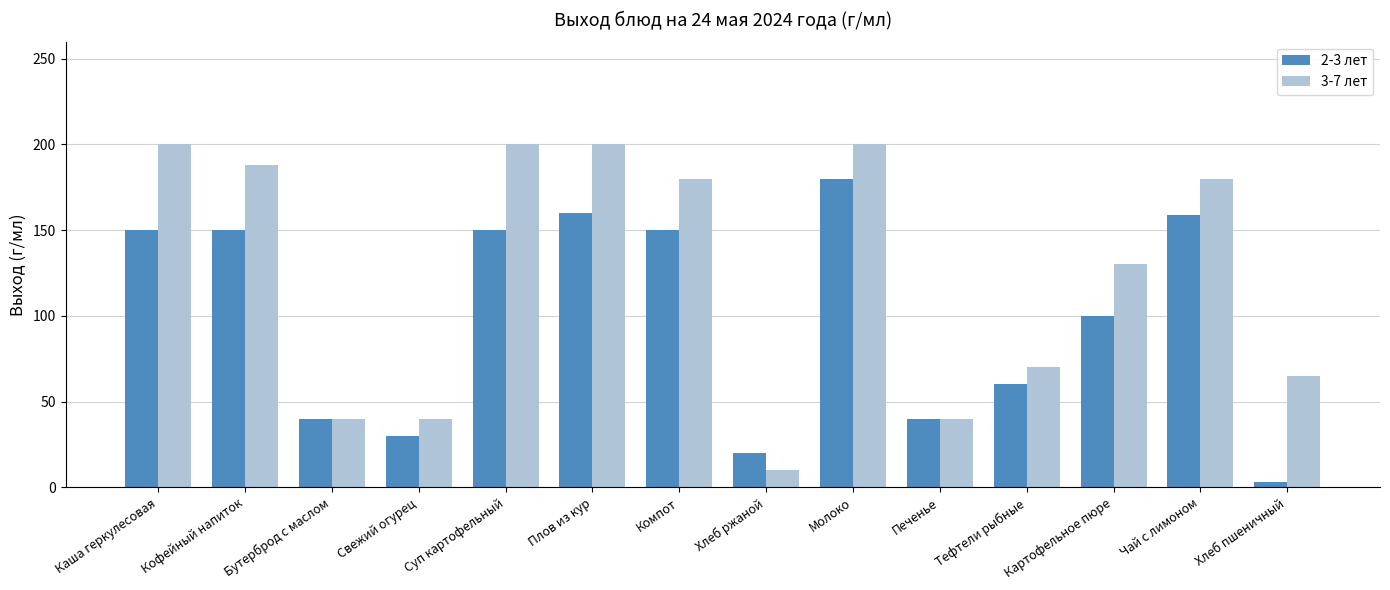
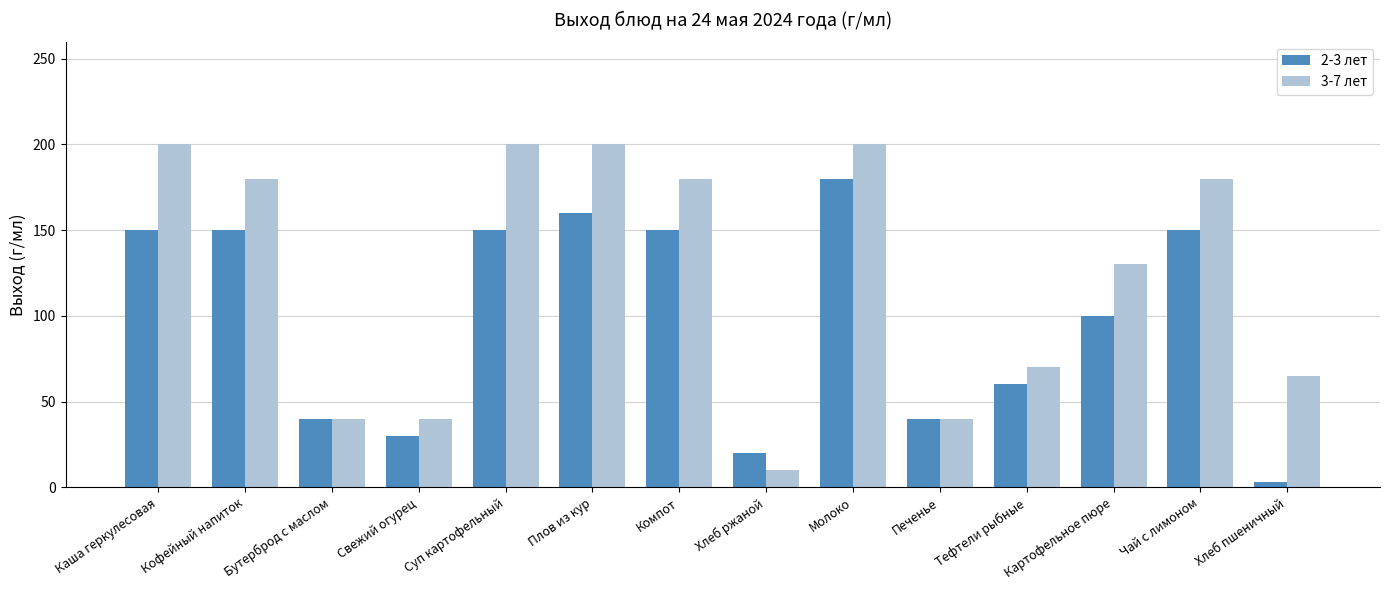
  {
    "2-3 лет": {
      "Каша геркулесовая": 150,
      "Кофейный напиток": 150,
      "Бутерброд с маслом": 40,
      "Свежий огурец": 30,
      "Суп картофельный": 150,
      "Плов из кур": 160,
      "Компот": 150,
      "Хлеб ржаной": 20,
      "Молоко": 180,
      "Печенье": 40,
      "Тефтели рыбные": 60,
      "Картофельное пюре": 100,
-     "Чай с лимоном": 159,
+     "Чай с лимоном": 150,
      "Хлеб пшеничный": 3
    },
    "3-7 лет": {
      "Каша геркулесовая": 200,
-     "Кофейный напиток": 188,
+     "Кофейный напиток": 180,
      "Бутерброд с маслом": 40,
      "Свежий огурец": 40,
      "Суп картофельный": 200,
      "Плов из кур": 200,
      "Компот": 180,
      "Хлеб ржаной": 10,
      "Молоко": 200,
      "Печенье": 40,
      "Тефтели рыбные": 70,
      "Картофельное пюре": 130,
      "Чай с лимоном": 180,
      "Хлеб пшеничный": 65
    }
  }
